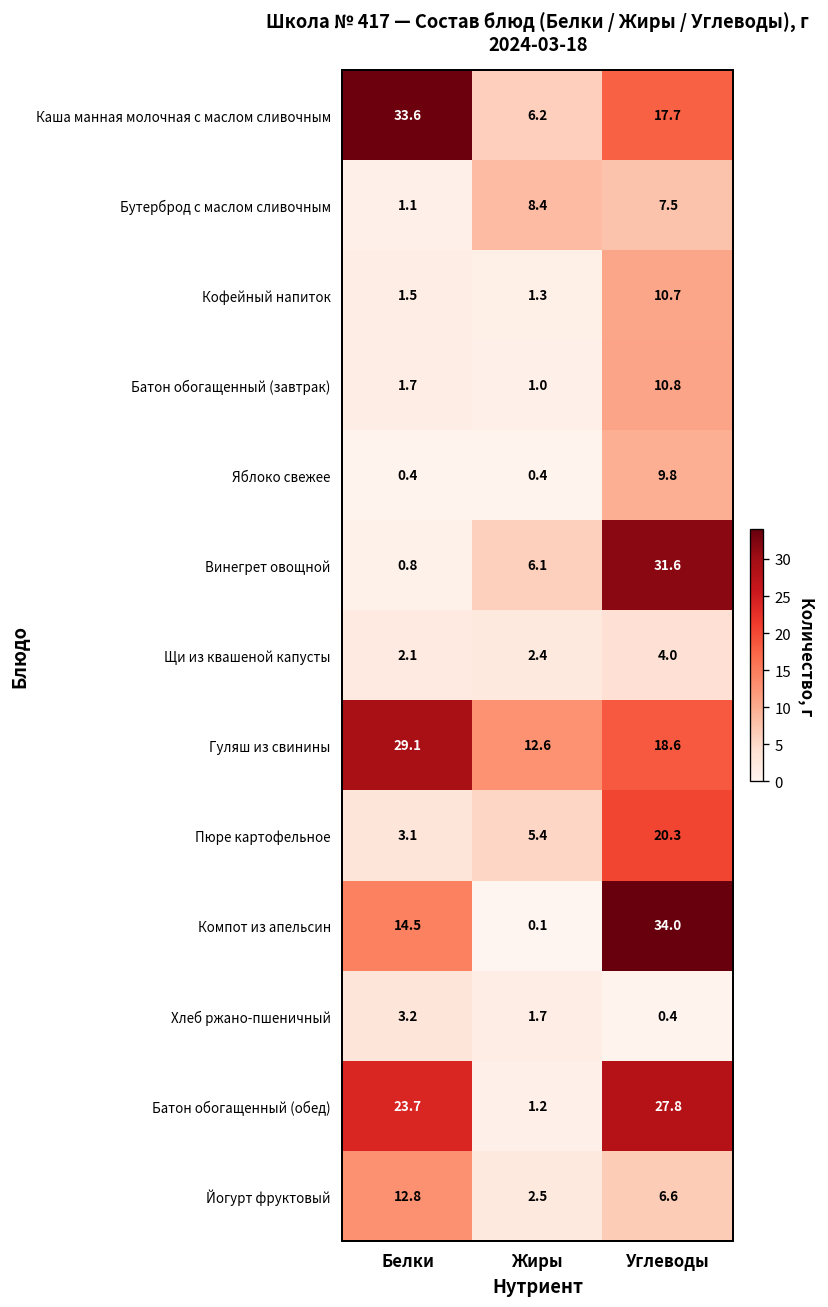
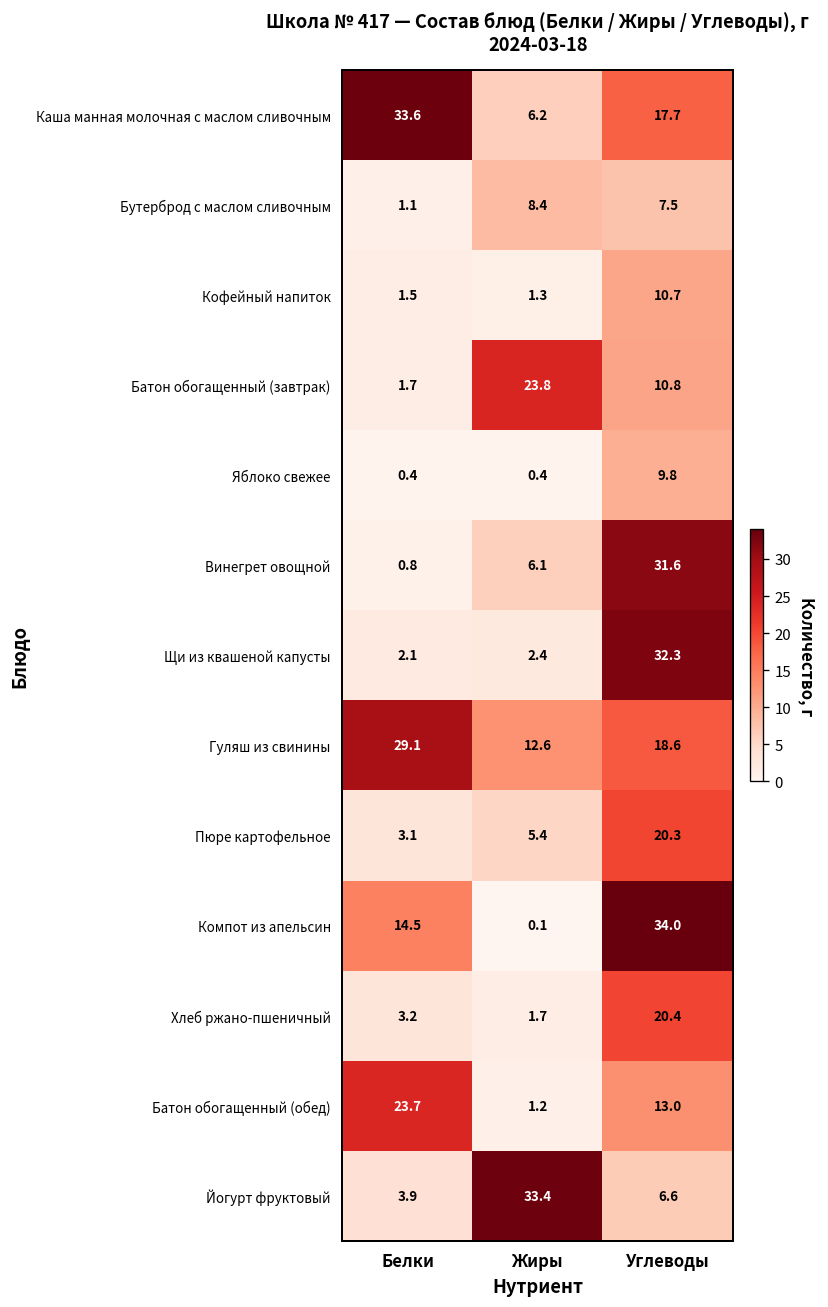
  {
    "Каша манная молочная с маслом сливочным": {
      "Белки": 33.6,
      "Жиры": 6.2,
      "Углеводы": 17.7
    },
    "Бутерброд с маслом сливочным": {
      "Белки": 1.1,
      "Жиры": 8.4,
      "Углеводы": 7.5
    },
    "Кофейный напиток": {
      "Белки": 1.5,
      "Жиры": 1.3,
      "Углеводы": 10.7
    },
    "Батон обогащенный (завтрак)": {
      "Белки": 1.7,
-     "Жиры": 1.0,
+     "Жиры": 23.8,
      "Углеводы": 10.8
    },
    "Яблоко свежее": {
      "Белки": 0.4,
      "Жиры": 0.4,
      "Углеводы": 9.8
    },
    "Винегрет овощной": {
      "Белки": 0.8,
      "Жиры": 6.1,
      "Углеводы": 31.6
    },
    "Щи из квашеной капусты": {
      "Белки": 2.1,
      "Жиры": 2.4,
-     "Углеводы": 4.0
+     "Углеводы": 32.3
    },
    "Гуляш из свинины": {
      "Белки": 29.1,
      "Жиры": 12.6,
      "Углеводы": 18.6
    },
    "Пюре картофельное": {
      "Белки": 3.1,
      "Жиры": 5.4,
      "Углеводы": 20.3
    },
    "Компот из апельсин": {
      "Белки": 14.5,
      "Жиры": 0.1,
      "Углеводы": 34.0
    },
    "Хлеб ржано-пшеничный": {
      "Белки": 3.2,
      "Жиры": 1.7,
-     "Углеводы": 0.4
+     "Углеводы": 20.4
    },
    "Батон обогащенный (обед)": {
      "Белки": 23.7,
      "Жиры": 1.2,
-     "Углеводы": 27.8
+     "Углеводы": 13.0
    },
    "Йогурт фруктовый": {
-     "Белки": 12.8,
-     "Жиры": 2.5,
+     "Белки": 3.9,
+     "Жиры": 33.4,
      "Углеводы": 6.6
    }
  }
